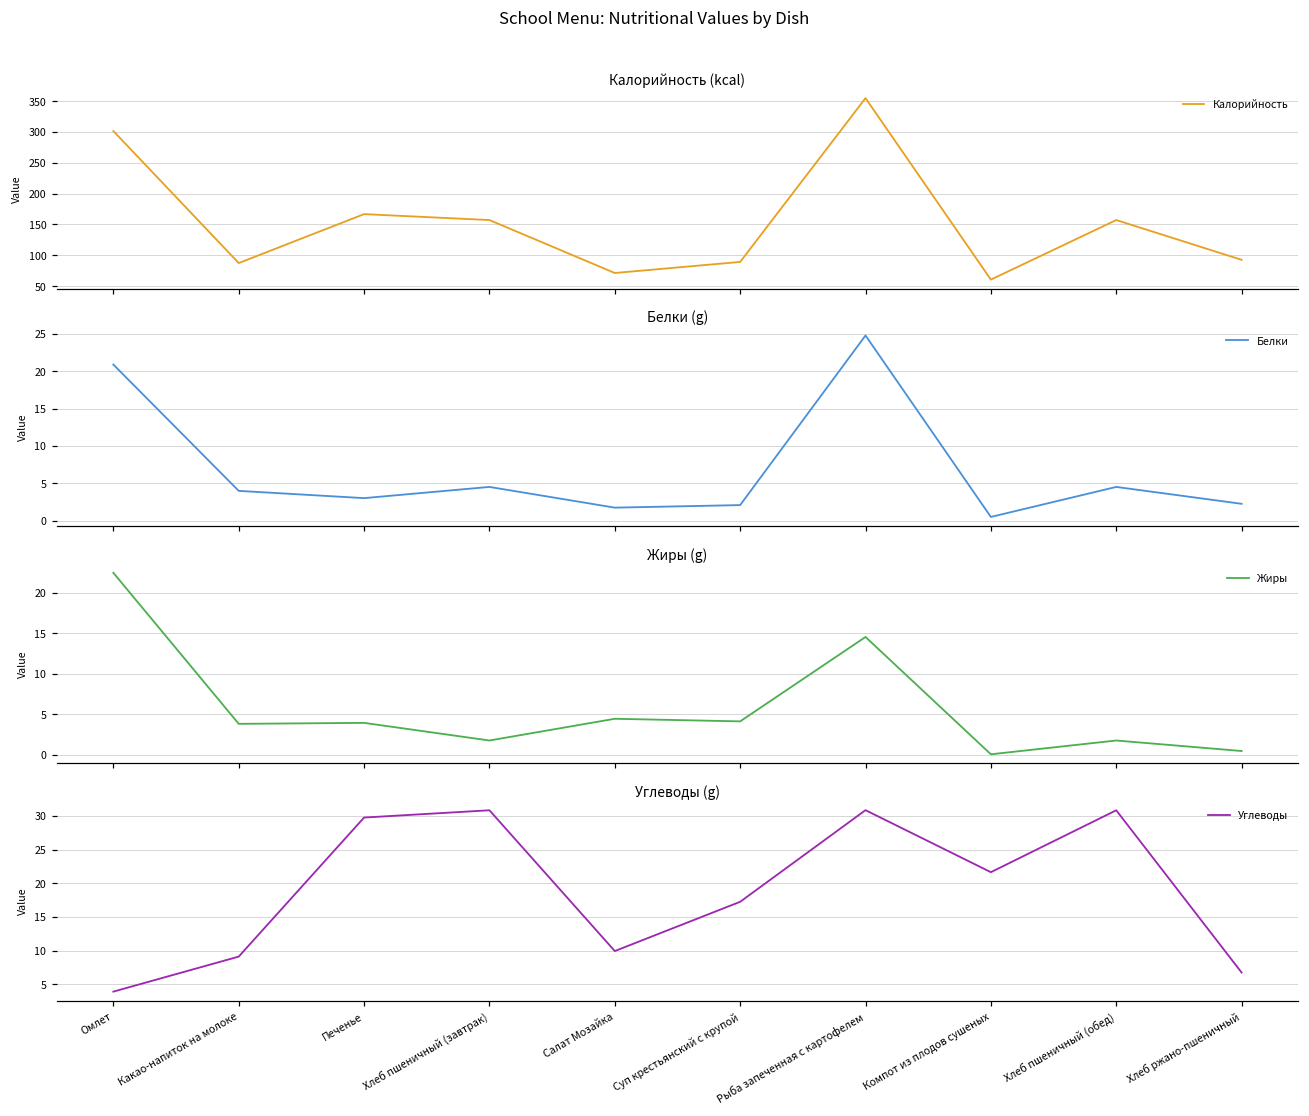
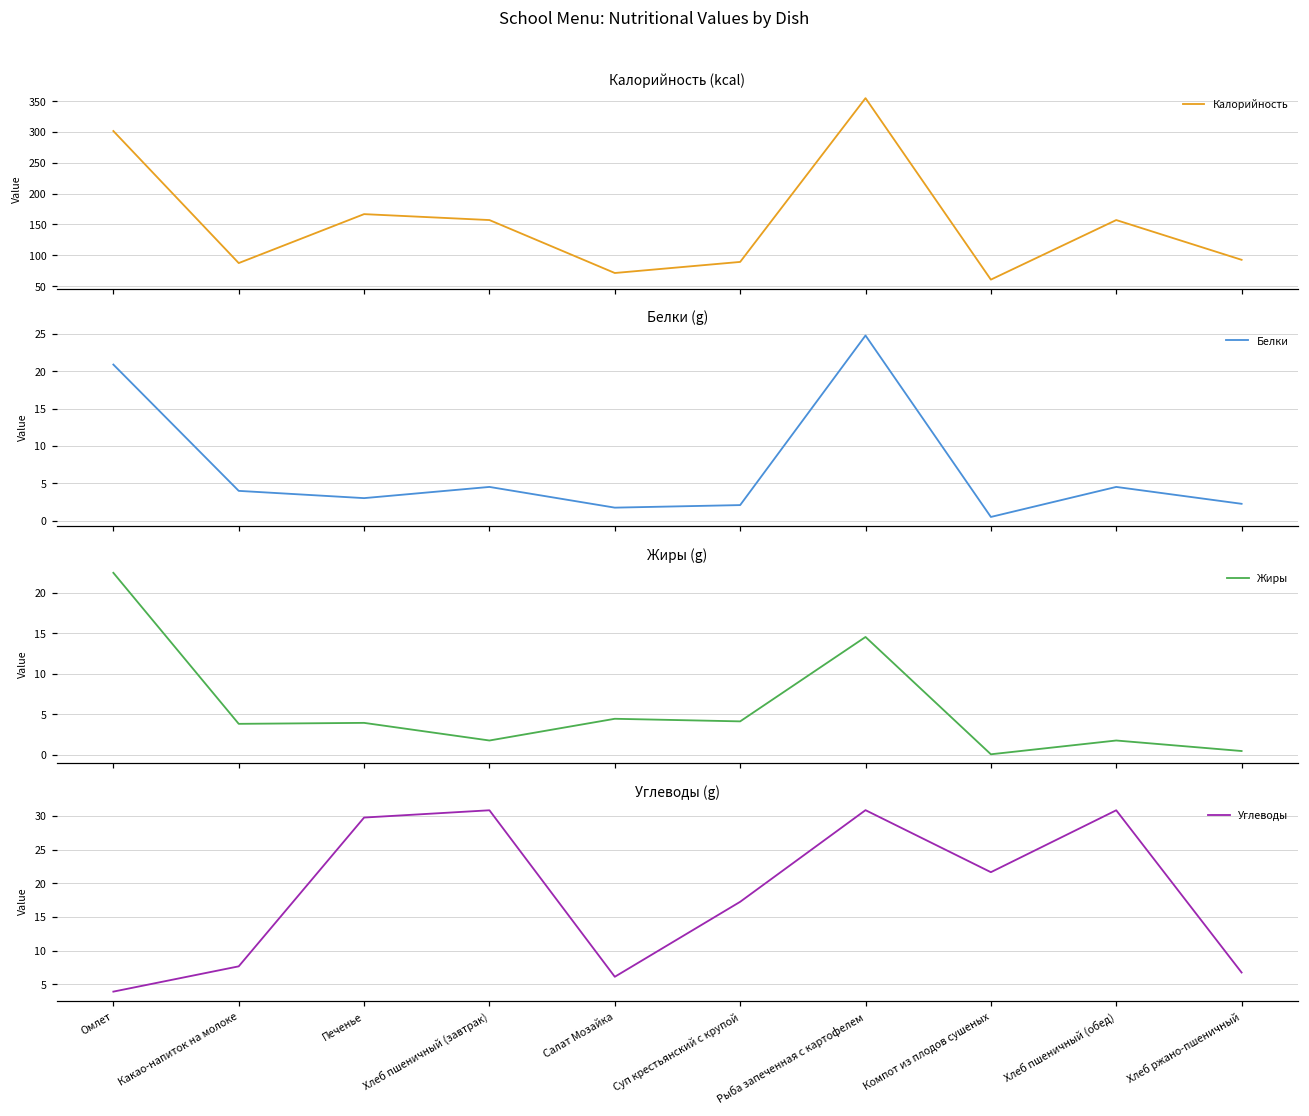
  {
    "Углеводы (g)": {
      "Омлет": 4,
-     "Какао-напиток на молоке": 9,
+     "Какао-напиток на молоке": 8,
      "Печенье": 30,
      "Хлеб пшеничный (завтрак)": 31,
-     "Салат Мозайка": 10,
+     "Салат Мозайка": 6,
      "Суп крестьянский с крупой": 17,
      "Рыба запеченная с картофелем": 31,
      "Компот из плодов сушеных": 22,
      "Хлеб пшеничный (обед)": 31,
      "Хлеб ржано-пшеничный": 7
    }
  }
